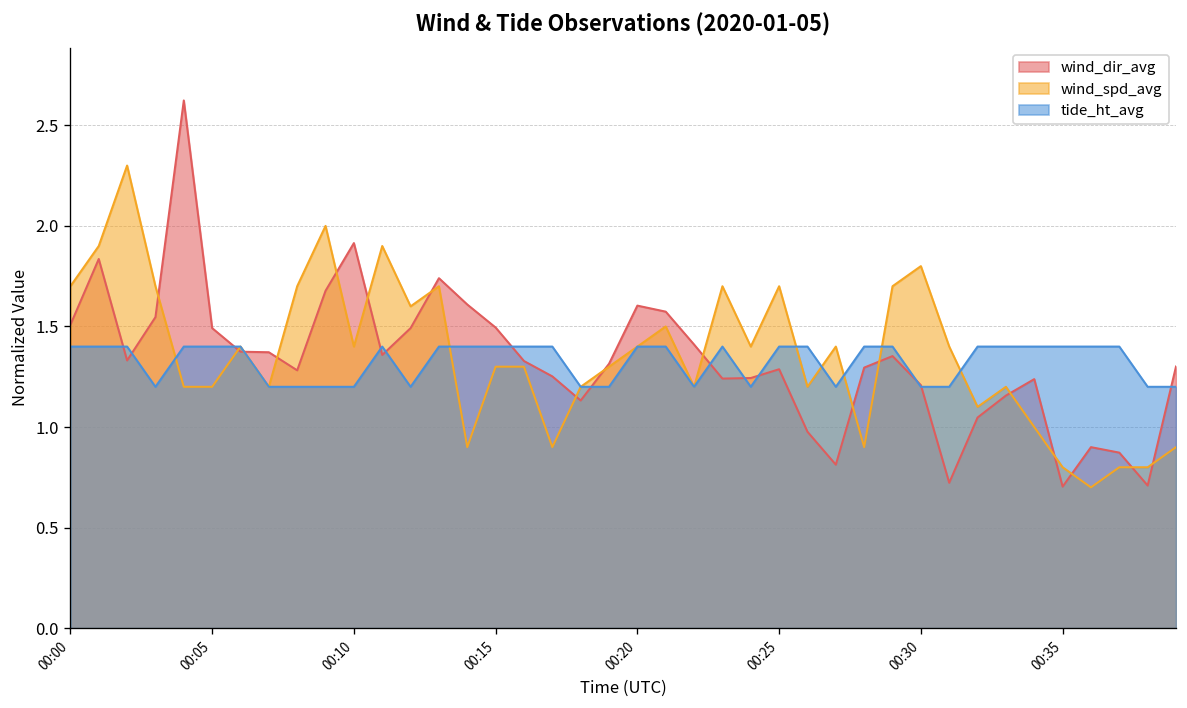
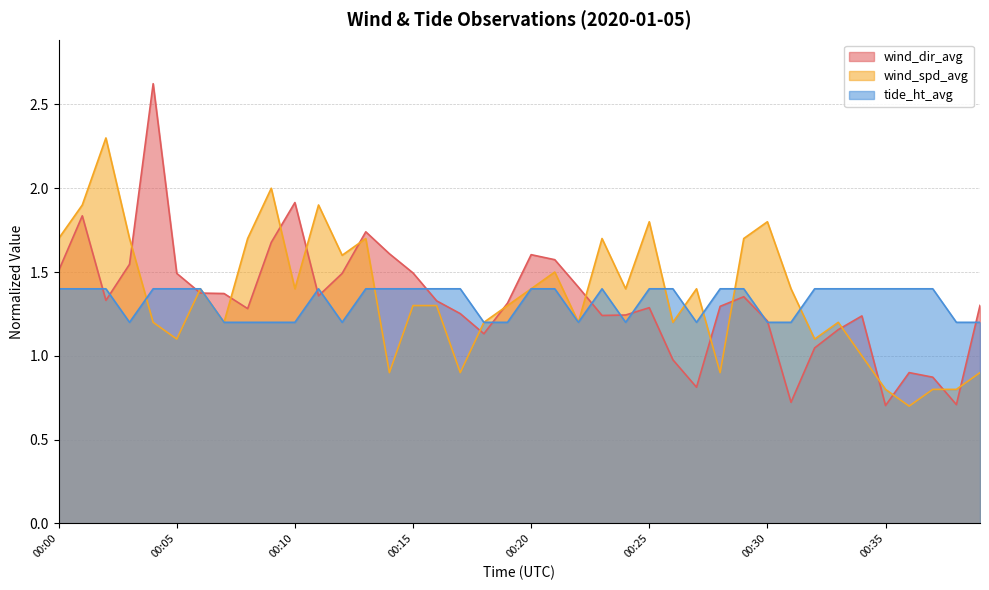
  {
    "wind_dir_avg": {
      "00:00": 1.5,
      "00:05": 1.5,
      "00:10": 1.9,
      "00:15": 1.5,
      "00:20": 1.6,
      "00:25": 1.3,
      "00:35": 0.7
    },
    "wind_spd_avg": {
      "00:00": 1.7,
-     "00:05": 1.2,
+     "00:05": 1.1,
      "00:10": 1.4,
      "00:15": 1.3,
-     "00:25": 1.7,
+     "00:25": 1.8,
      "00:30": 1.8,
      "00:35": 0.8
    },
    "tide_ht_avg": {
      "00:00": 1.4,
      "00:05": 1.4,
      "00:10": 1.2,
      "00:15": 1.4,
      "00:25": 1.4,
      "00:35": 1.4
    }
  }
